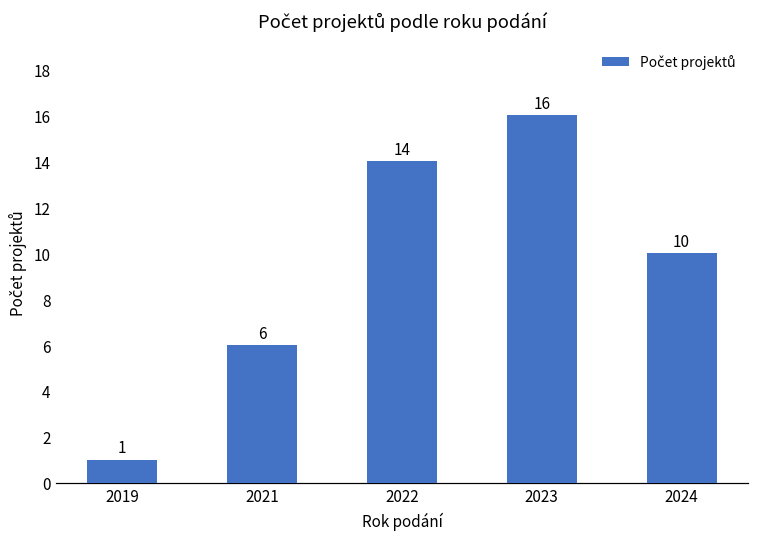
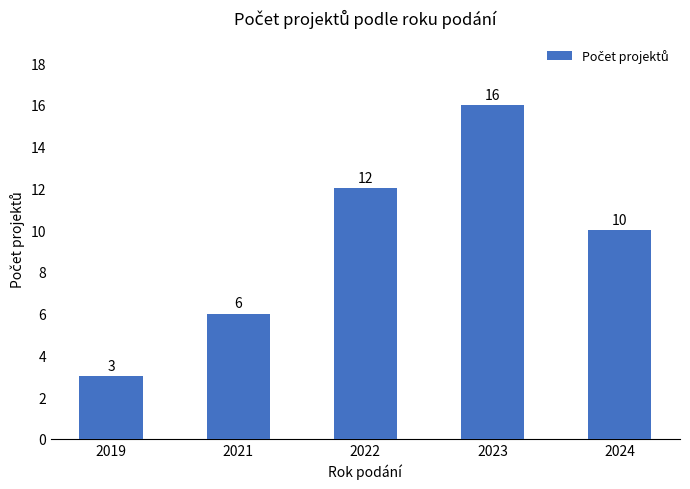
  {
-   "2019": 1,
+   "2019": 3,
    "2021": 6,
-   "2022": 14,
+   "2022": 12,
    "2023": 16,
    "2024": 10
  }
